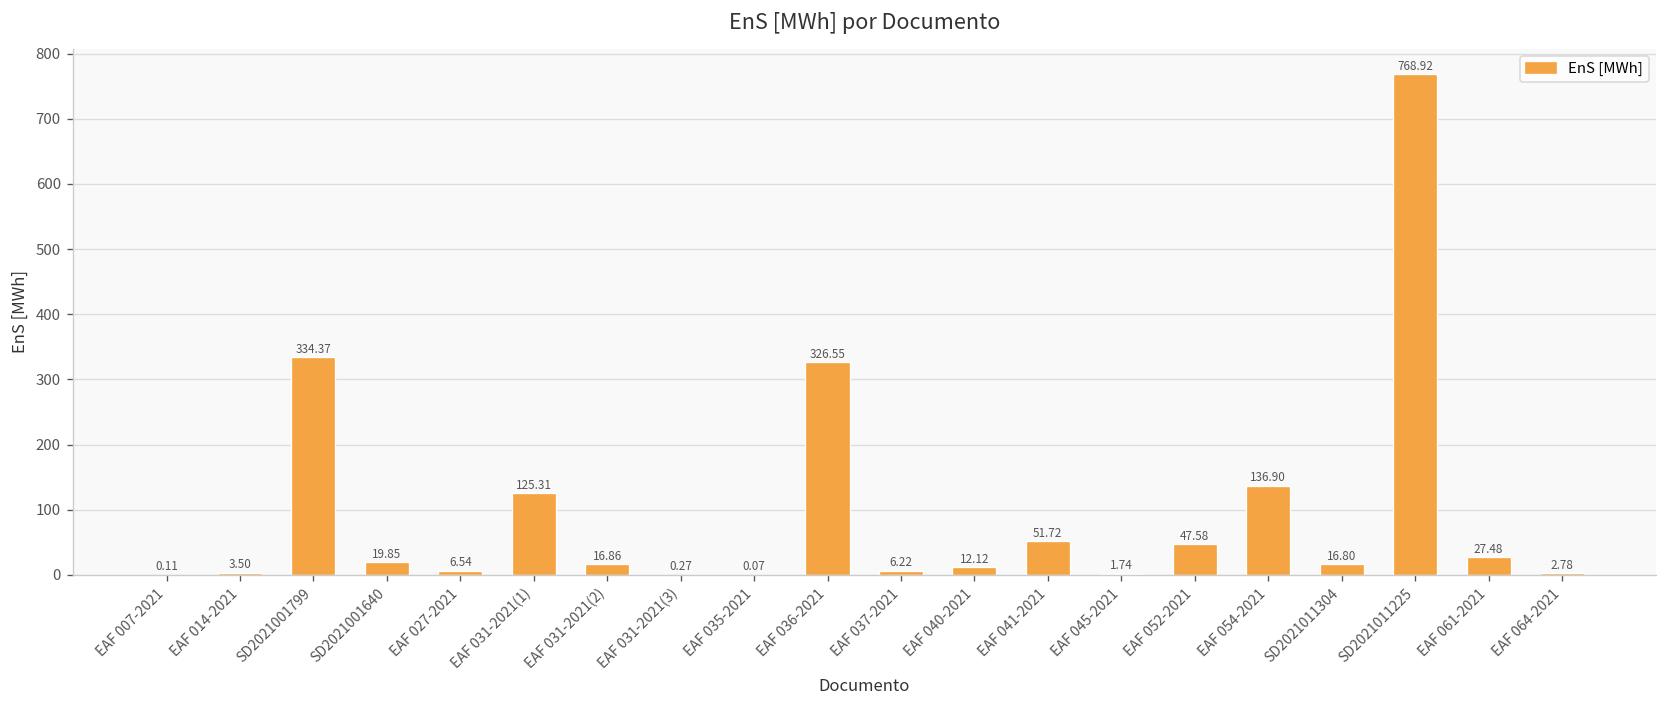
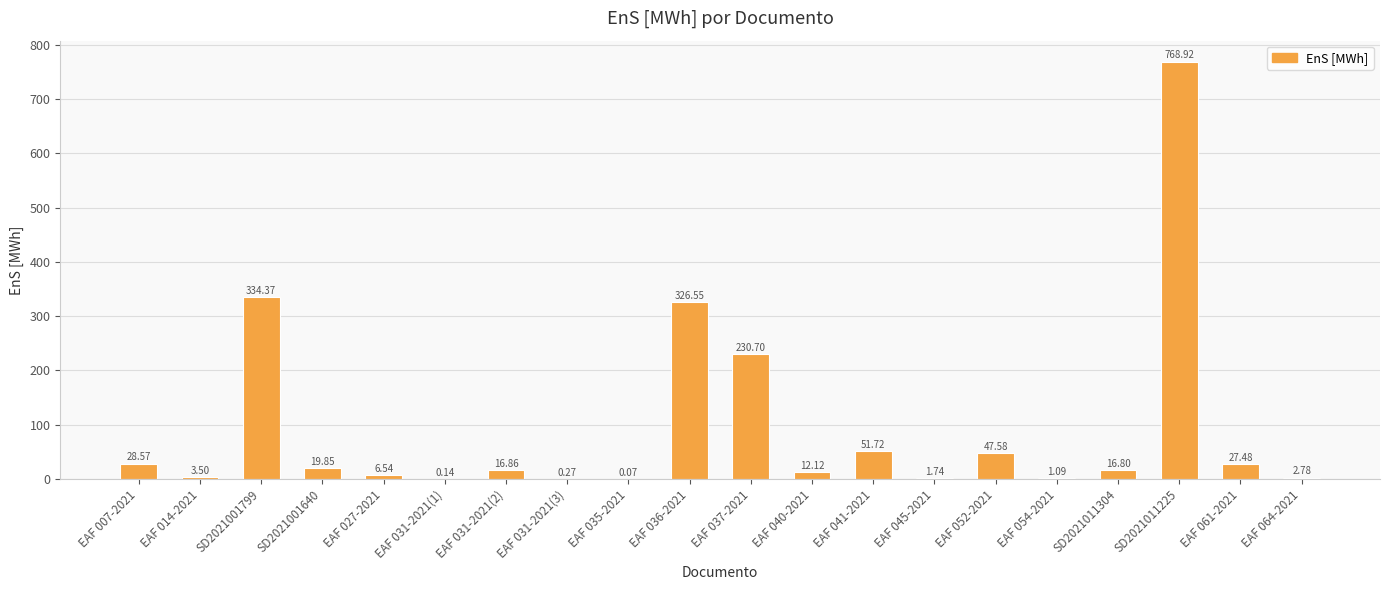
  {
-   "EAF 007-2021": 0.11,
+   "EAF 007-2021": 28.57,
    "EAF 014-2021": 3.50,
    "SD2021001799": 334.37,
    "SD2021001640": 19.85,
    "EAF 027-2021": 6.54,
-   "EAF 031-2021(1)": 125.31,
+   "EAF 031-2021(1)": 0.14,
    "EAF 031-2021(2)": 16.86,
    "EAF 031-2021(3)": 0.27,
    "EAF 035-2021": 0.07,
    "EAF 036-2021": 326.55,
-   "EAF 037-2021": 6.22,
+   "EAF 037-2021": 230.70,
    "EAF 040-2021": 12.12,
    "EAF 041-2021": 51.72,
    "EAF 045-2021": 1.74,
    "EAF 052-2021": 47.58,
-   "EAF 054-2021": 136.90,
+   "EAF 054-2021": 1.09,
    "SD2021011304": 16.80,
    "SD2021011225": 768.92,
    "EAF 061-2021": 27.48,
    "EAF 064-2021": 2.78
  }
